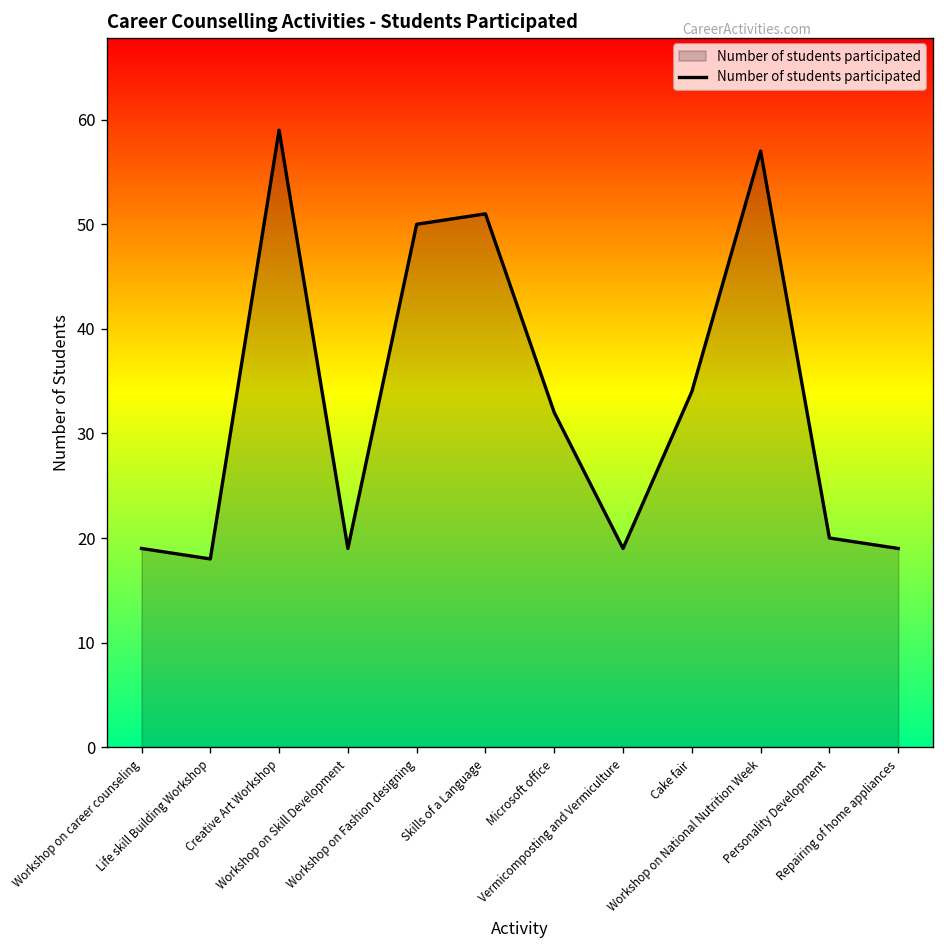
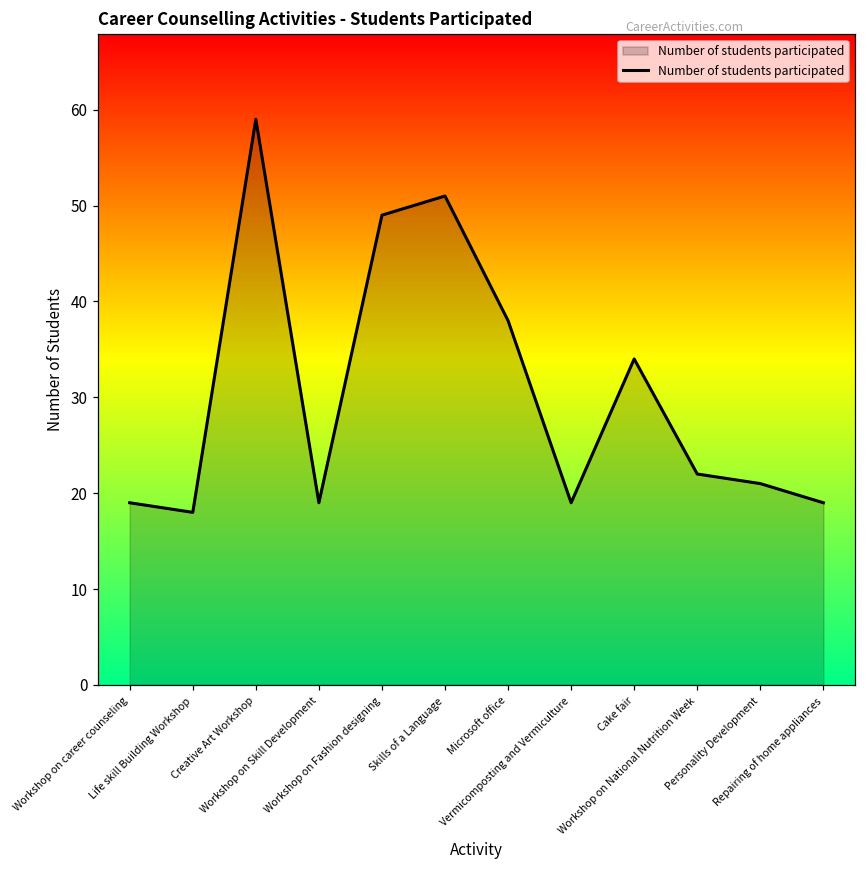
  {
    "Workshop on career counseling": 19,
    "Life skill Building Workshop": 18,
    "Creative Art Workshop": 59,
    "Workshop on Skill Development": 19,
-   "Workshop on Fashion designing": 50,
+   "Workshop on Fashion designing": 49,
    "Skills of a Language": 51,
-   "Microsoft office": 32,
+   "Microsoft office": 38,
    "Vermicomposting and Vermiculture": 19,
    "Cake fair": 34,
-   "Workshop on National Nutrition Week": 57,
-   "Personality Development": 20,
+   "Workshop on National Nutrition Week": 22,
+   "Personality Development": 21,
    "Repairing of home appliances": 19
  }
